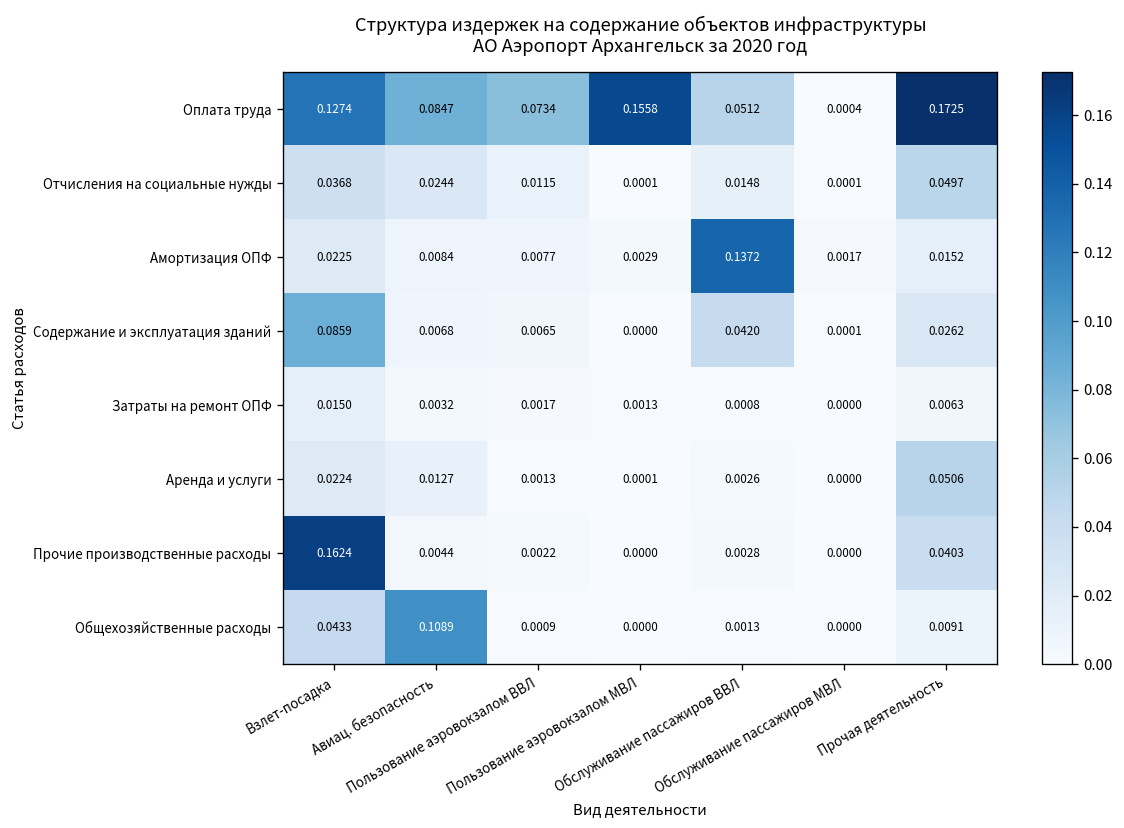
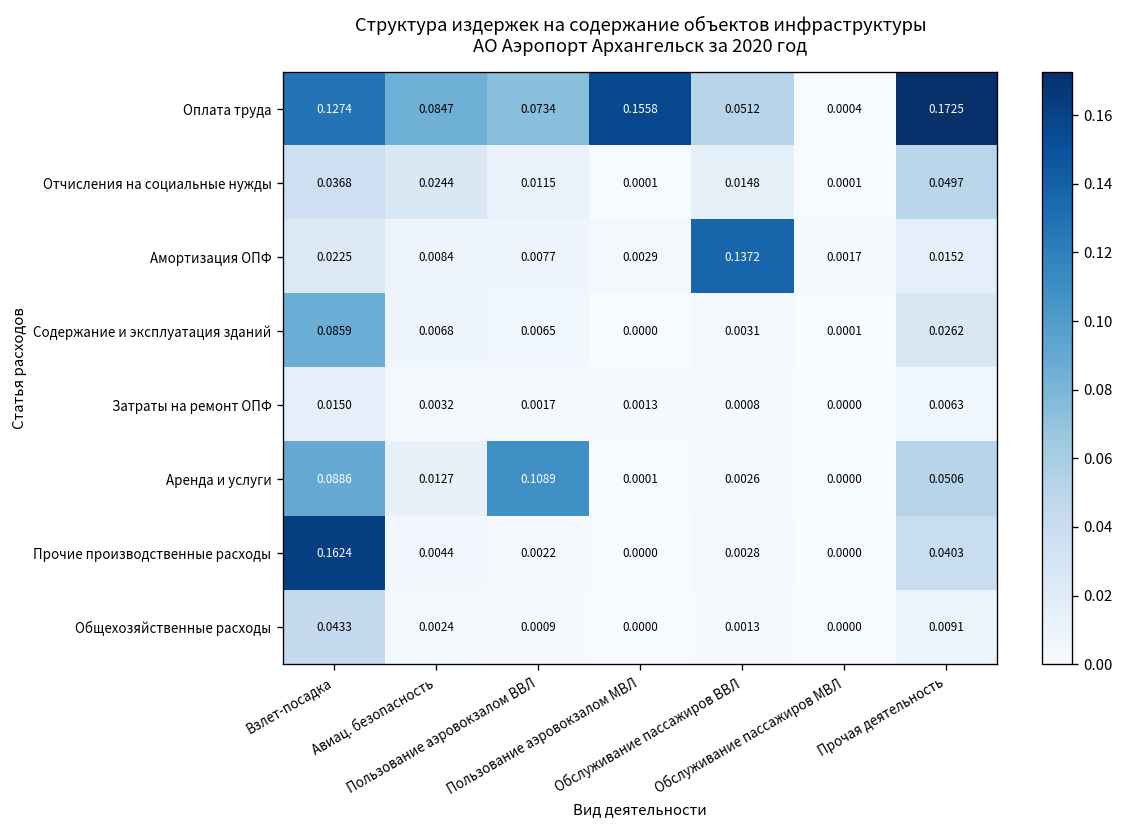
  {
    "Оплата труда": {
      "Взлет-посадка": 0.1274,
      "Авиац. безопасность": 0.0847,
      "Пользование аэровокзалом ВВЛ": 0.0734,
      "Пользование аэровокзалом МВЛ": 0.1558,
      "Обслуживание пассажиров ВВЛ": 0.0512,
      "Обслуживание пассажиров МВЛ": 0.0004,
      "Прочая деятельность": 0.1725
    },
    "Отчисления на социальные нужды": {
      "Взлет-посадка": 0.0368,
      "Авиац. безопасность": 0.0244,
      "Пользование аэровокзалом ВВЛ": 0.0115,
      "Пользование аэровокзалом МВЛ": 0.0001,
      "Обслуживание пассажиров ВВЛ": 0.0148,
      "Обслуживание пассажиров МВЛ": 0.0001,
      "Прочая деятельность": 0.0497
    },
    "Амортизация ОПФ": {
      "Взлет-посадка": 0.0225,
      "Авиац. безопасность": 0.0084,
      "Пользование аэровокзалом ВВЛ": 0.0077,
      "Пользование аэровокзалом МВЛ": 0.0029,
      "Обслуживание пассажиров ВВЛ": 0.1372,
      "Обслуживание пассажиров МВЛ": 0.0017,
      "Прочая деятельность": 0.0152
    },
    "Содержание и эксплуатация зданий": {
      "Взлет-посадка": 0.0859,
      "Авиац. безопасность": 0.0068,
      "Пользование аэровокзалом ВВЛ": 0.0065,
      "Пользование аэровокзалом МВЛ": 0.0000,
-     "Обслуживание пассажиров ВВЛ": 0.0420,
+     "Обслуживание пассажиров ВВЛ": 0.0031,
      "Обслуживание пассажиров МВЛ": 0.0001,
      "Прочая деятельность": 0.0262
    },
    "Затраты на ремонт ОПФ": {
      "Взлет-посадка": 0.0150,
      "Авиац. безопасность": 0.0032,
      "Пользование аэровокзалом ВВЛ": 0.0017,
      "Пользование аэровокзалом МВЛ": 0.0013,
      "Обслуживание пассажиров ВВЛ": 0.0008,
      "Обслуживание пассажиров МВЛ": 0.0000,
      "Прочая деятельность": 0.0063
    },
    "Аренда и услуги": {
-     "Взлет-посадка": 0.0224,
+     "Взлет-посадка": 0.0886,
      "Авиац. безопасность": 0.0127,
-     "Пользование аэровокзалом ВВЛ": 0.0013,
+     "Пользование аэровокзалом ВВЛ": 0.1089,
      "Пользование аэровокзалом МВЛ": 0.0001,
      "Обслуживание пассажиров ВВЛ": 0.0026,
      "Обслуживание пассажиров МВЛ": 0.0000,
      "Прочая деятельность": 0.0506
    },
    "Прочие производственные расходы": {
      "Взлет-посадка": 0.1624,
      "Авиац. безопасность": 0.0044,
      "Пользование аэровокзалом ВВЛ": 0.0022,
      "Пользование аэровокзалом МВЛ": 0.0000,
      "Обслуживание пассажиров ВВЛ": 0.0028,
      "Обслуживание пассажиров МВЛ": 0.0000,
      "Прочая деятельность": 0.0403
    },
    "Общехозяйственные расходы": {
      "Взлет-посадка": 0.0433,
-     "Авиац. безопасность": 0.1089,
+     "Авиац. безопасность": 0.0024,
      "Пользование аэровокзалом ВВЛ": 0.0009,
      "Пользование аэровокзалом МВЛ": 0.0000,
      "Обслуживание пассажиров ВВЛ": 0.0013,
      "Обслуживание пассажиров МВЛ": 0.0000,
      "Прочая деятельность": 0.0091
    }
  }
